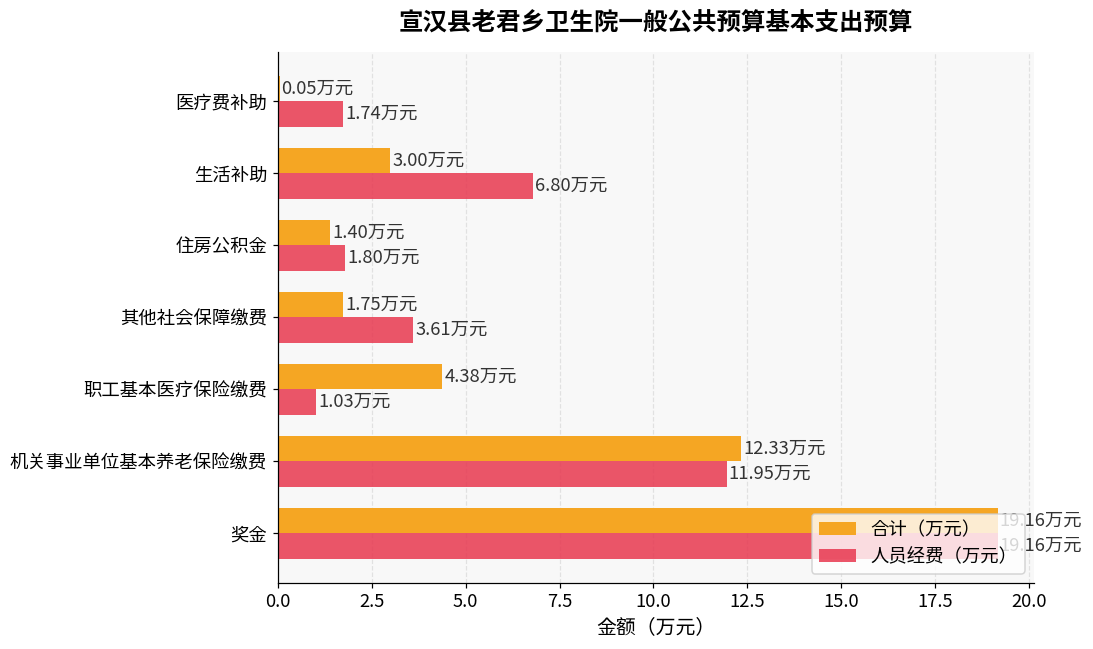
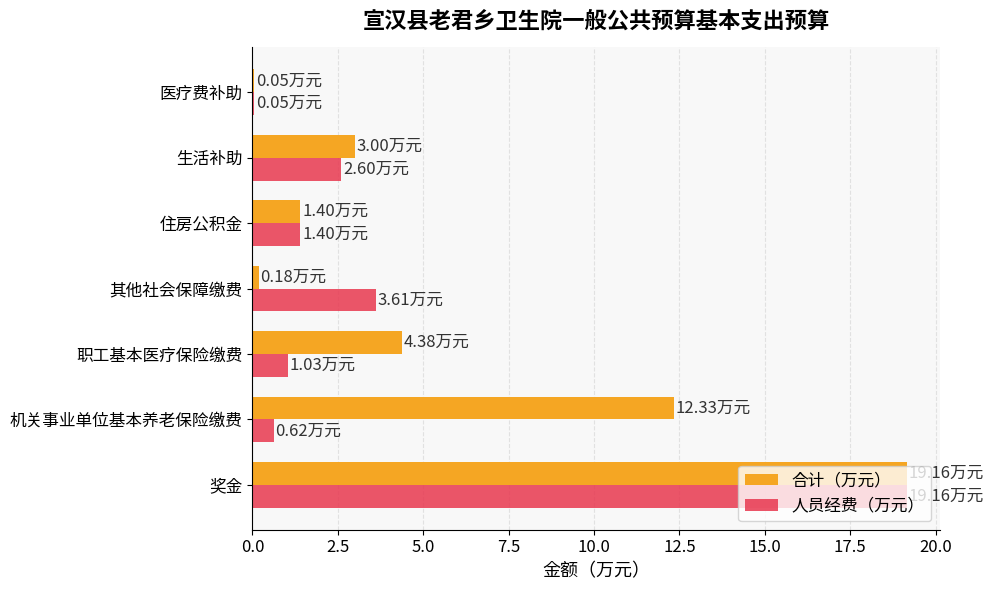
  {
    "合计（万元）": {
      "医疗费补助": 0.05,
      "生活补助": 3.00,
      "住房公积金": 1.40,
-     "其他社会保障缴费": 1.75,
+     "其他社会保障缴费": 0.18,
      "职工基本医疗保险缴费": 4.38,
      "机关事业单位基本养老保险缴费": 12.33
    },
    "人员经费（万元）": {
-     "医疗费补助": 1.74,
-     "生活补助": 6.80,
-     "住房公积金": 1.80,
+     "医疗费补助": 0.05,
+     "生活补助": 2.60,
+     "住房公积金": 1.40,
      "其他社会保障缴费": 3.61,
      "职工基本医疗保险缴费": 1.03,
-     "机关事业单位基本养老保险缴费": 11.95
+     "机关事业单位基本养老保险缴费": 0.62
    }
  }
